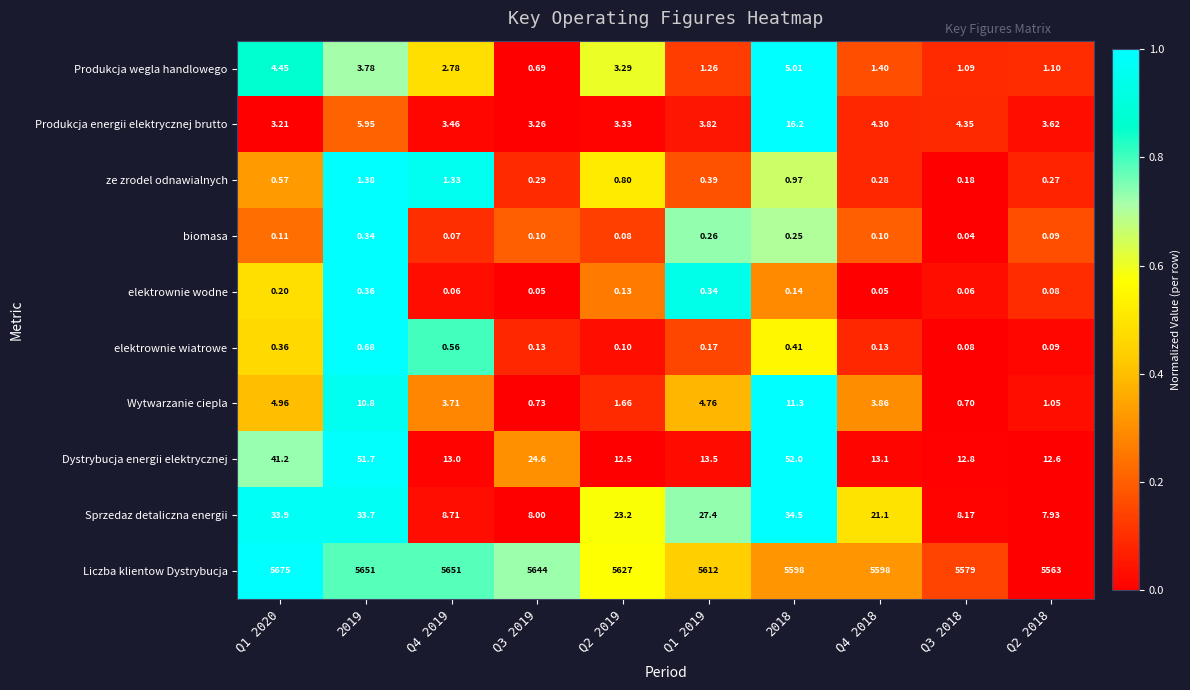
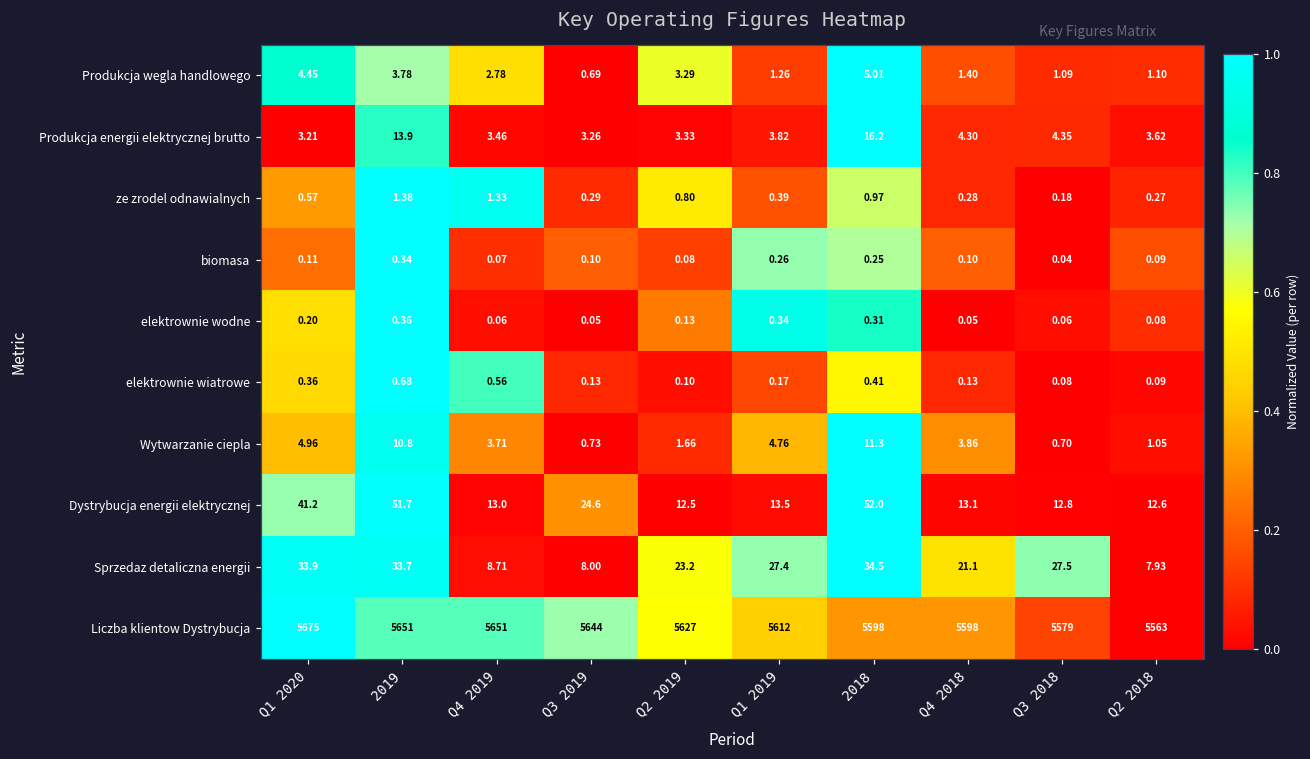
  {
    "Produkcja wegla handlowego": {
      "Q1 2020": 4.45,
      "2019": 3.78,
      "Q4 2019": 2.78,
      "Q3 2019": 0.69,
      "Q2 2019": 3.29,
      "Q1 2019": 1.26,
      "2018": 5.01,
      "Q4 2018": 1.40,
      "Q3 2018": 1.09,
      "Q2 2018": 1.10
    },
    "Produkcja energii elektrycznej brutto": {
      "Q1 2020": 3.21,
-     "2019": 5.95,
+     "2019": 13.9,
      "Q4 2019": 3.46,
      "Q3 2019": 3.26,
      "Q2 2019": 3.33,
      "Q1 2019": 3.82,
      "2018": 16.2,
      "Q4 2018": 4.30,
      "Q3 2018": 4.35,
      "Q2 2018": 3.62
    },
    "ze zrodel odnawialnych": {
      "Q1 2020": 0.57,
      "2019": 1.38,
      "Q4 2019": 1.33,
      "Q3 2019": 0.29,
      "Q2 2019": 0.80,
      "Q1 2019": 0.39,
      "2018": 0.97,
      "Q4 2018": 0.28,
      "Q3 2018": 0.18,
      "Q2 2018": 0.27
    },
    "biomasa": {
      "Q1 2020": 0.11,
      "2019": 0.34,
      "Q4 2019": 0.07,
      "Q3 2019": 0.10,
      "Q2 2019": 0.08,
      "Q1 2019": 0.26,
      "2018": 0.25,
      "Q4 2018": 0.10,
      "Q3 2018": 0.04,
      "Q2 2018": 0.09
    },
    "elektrownie wodne": {
      "Q1 2020": 0.20,
      "2019": 0.36,
      "Q4 2019": 0.06,
      "Q3 2019": 0.05,
      "Q2 2019": 0.13,
      "Q1 2019": 0.34,
-     "2018": 0.14,
+     "2018": 0.31,
      "Q4 2018": 0.05,
      "Q3 2018": 0.06,
      "Q2 2018": 0.08
    },
    "elektrownie wiatrowe": {
      "Q1 2020": 0.36,
      "2019": 0.68,
      "Q4 2019": 0.56,
      "Q3 2019": 0.13,
      "Q2 2019": 0.10,
      "Q1 2019": 0.17,
      "2018": 0.41,
      "Q4 2018": 0.13,
      "Q3 2018": 0.08,
      "Q2 2018": 0.09
    },
    "Wytwarzanie ciepla": {
      "Q1 2020": 4.96,
      "2019": 10.8,
      "Q4 2019": 3.71,
      "Q3 2019": 0.73,
      "Q2 2019": 1.66,
      "Q1 2019": 4.76,
      "2018": 11.3,
      "Q4 2018": 3.86,
      "Q3 2018": 0.70,
      "Q2 2018": 1.05
    },
    "Dystrybucja energii elektrycznej": {
      "Q1 2020": 41.2,
      "2019": 51.7,
      "Q4 2019": 13.0,
      "Q3 2019": 24.6,
      "Q2 2019": 12.5,
      "Q1 2019": 13.5,
      "2018": 52.0,
      "Q4 2018": 13.1,
      "Q3 2018": 12.8,
      "Q2 2018": 12.6
    },
    "Sprzedaz detaliczna energii": {
      "Q1 2020": 33.9,
      "2019": 33.7,
      "Q4 2019": 8.71,
      "Q3 2019": 8.00,
      "Q2 2019": 23.2,
      "Q1 2019": 27.4,
      "2018": 34.5,
      "Q4 2018": 21.1,
-     "Q3 2018": 8.17,
+     "Q3 2018": 27.5,
      "Q2 2018": 7.93
    },
    "Liczba klientow Dystrybucja": {
      "Q1 2020": 5675,
      "2019": 5651,
      "Q4 2019": 5651,
      "Q3 2019": 5644,
      "Q2 2019": 5627,
      "Q1 2019": 5612,
      "2018": 5598,
      "Q4 2018": 5598,
      "Q3 2018": 5579,
      "Q2 2018": 5563
    }
  }
